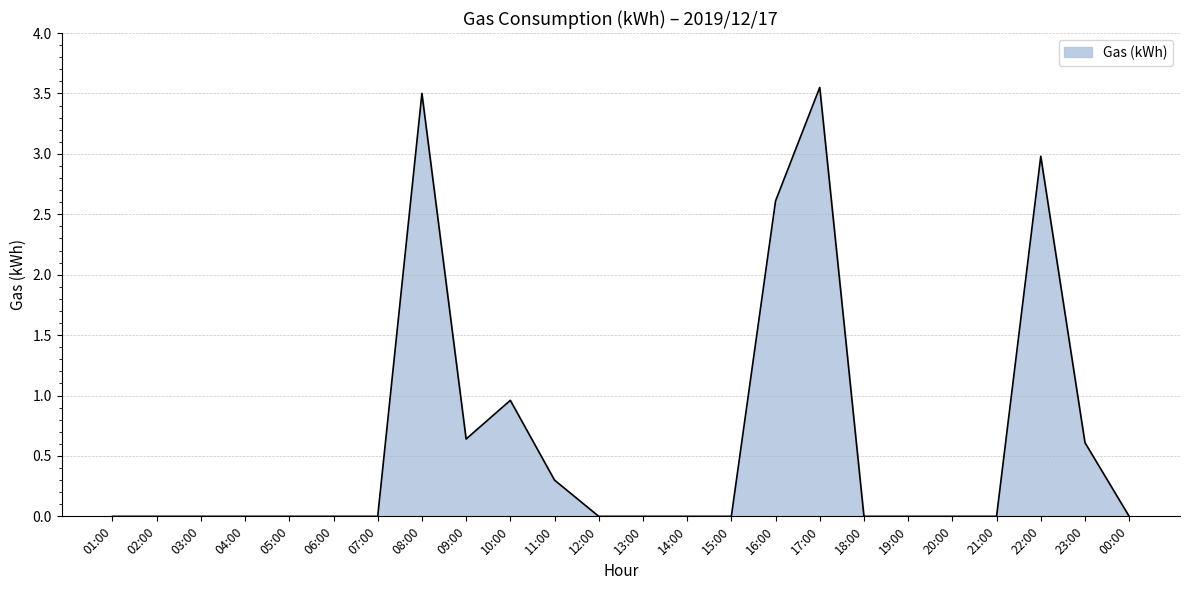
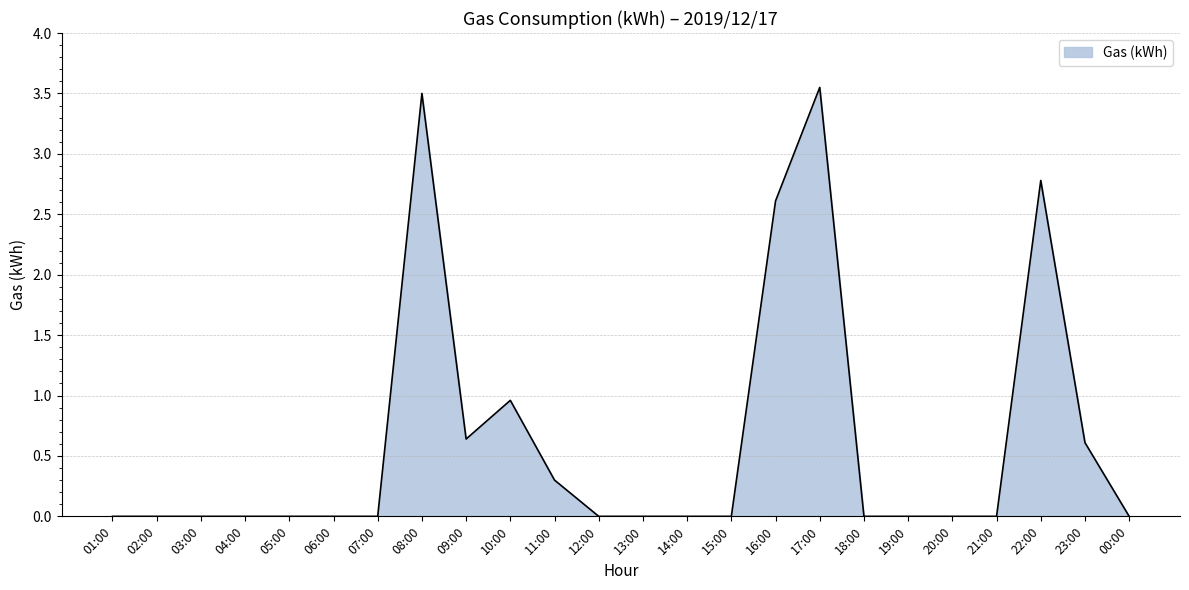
  {
    "01:00": 0.00,
    "02:00": 0.00,
    "03:00": 0.00,
    "04:00": 0.00,
    "05:00": 0.00,
    "06:00": 0.00,
    "07:00": 0.00,
    "08:00": 3.50,
    "09:00": 0.64,
    "10:00": 0.96,
    "11:00": 0.30,
    "12:00": 0.00,
    "13:00": 0.00,
    "14:00": 0.00,
    "15:00": 0.00,
    "16:00": 2.61,
    "17:00": 3.55,
    "18:00": 0.00,
    "19:00": 0.00,
    "20:00": 0.00,
    "21:00": 0.00,
-   "22:00": 2.98,
+   "22:00": 2.78,
    "23:00": 0.61,
    "00:00": 0.00
  }
